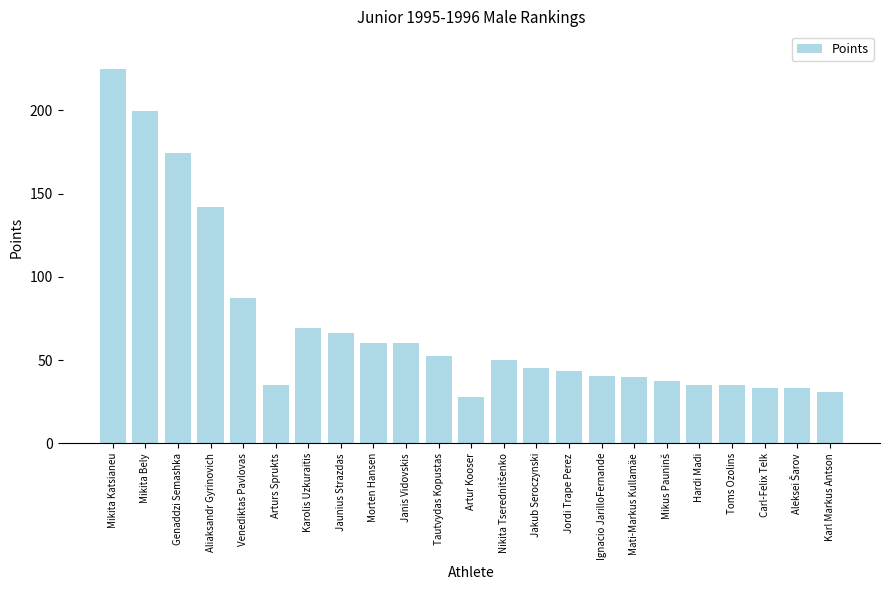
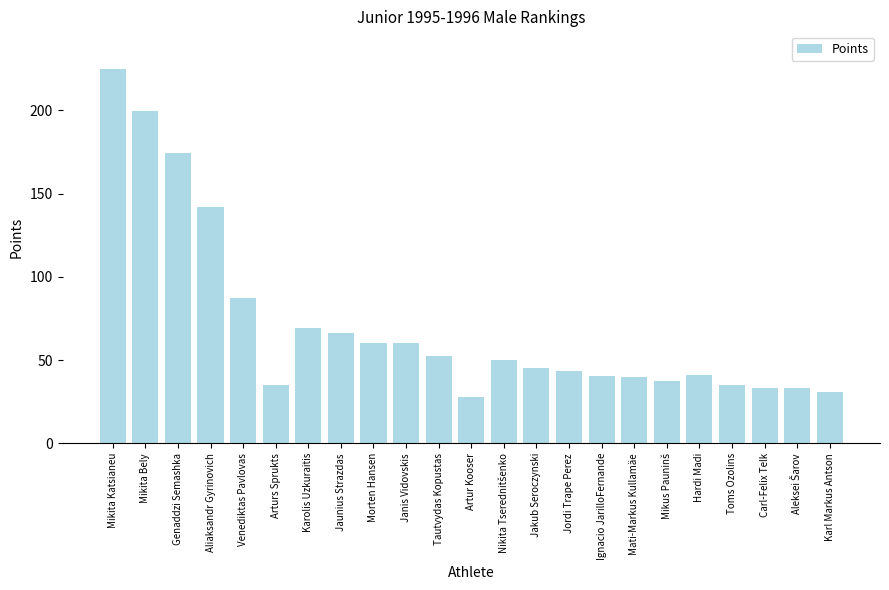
  {
    "Mikita Katsianeu": 225,
    "Mikita Bely": 200,
    "Genaddzi Semashka": 175,
    "Aliaksandr Gyrinovich": 142,
    "Venediktas Pavlovas": 88,
    "Arturs Sprukts": 35,
    "Karolis Uzkuraitis": 69,
    "Jaunius Strazdas": 66,
    "Morten Hansen": 60,
    "Janis Vidovskis": 60,
    "Tautvydas Kopustas": 53,
    "Artur Kooser": 28,
    "Nikita Tserednitšenko": 50,
    "Jakub Seroczynski": 45,
    "Jordi Trape Perez": 44,
    "Ignacio JarilloFernande": 41,
    "Mati-Markus Kullamäe": 40,
    "Mikus Pauninš": 38,
-   "Hardi Madi": 35,
+   "Hardi Madi": 41,
    "Toms Ozolins": 35,
    "Carl-Felix Telk": 33,
    "Aleksei Šarov": 33,
    "Karl Markus Antson": 31
  }
